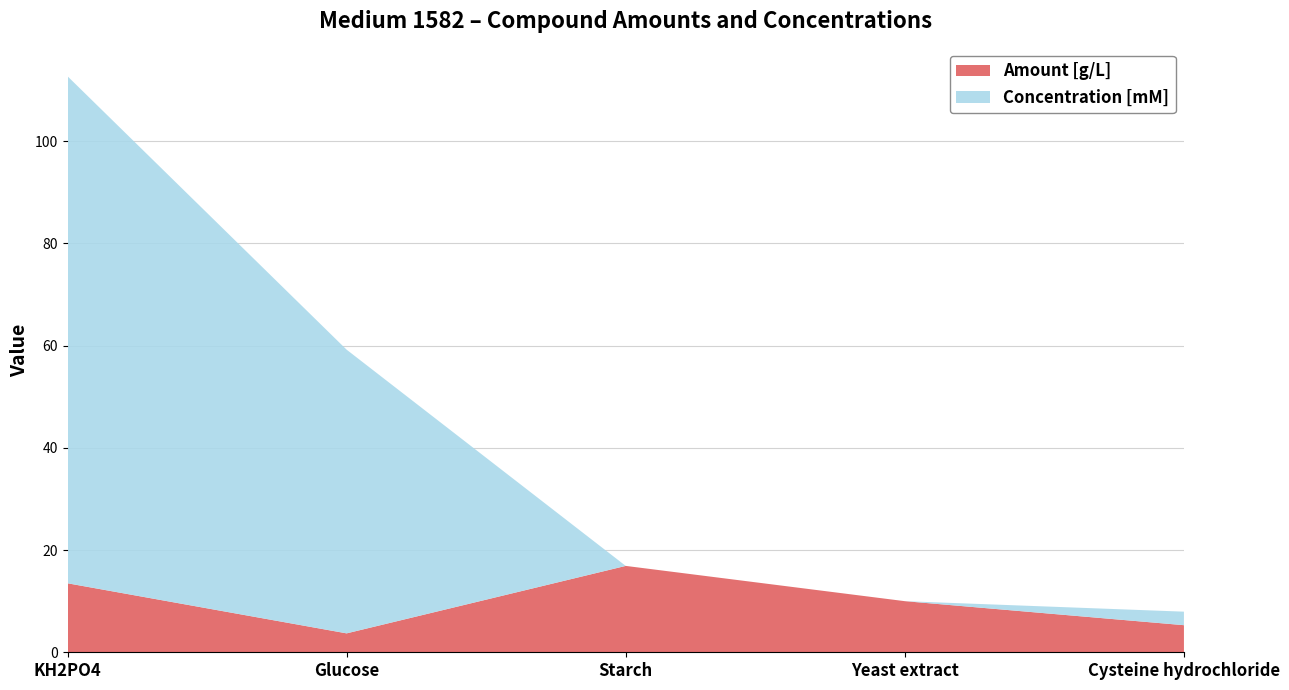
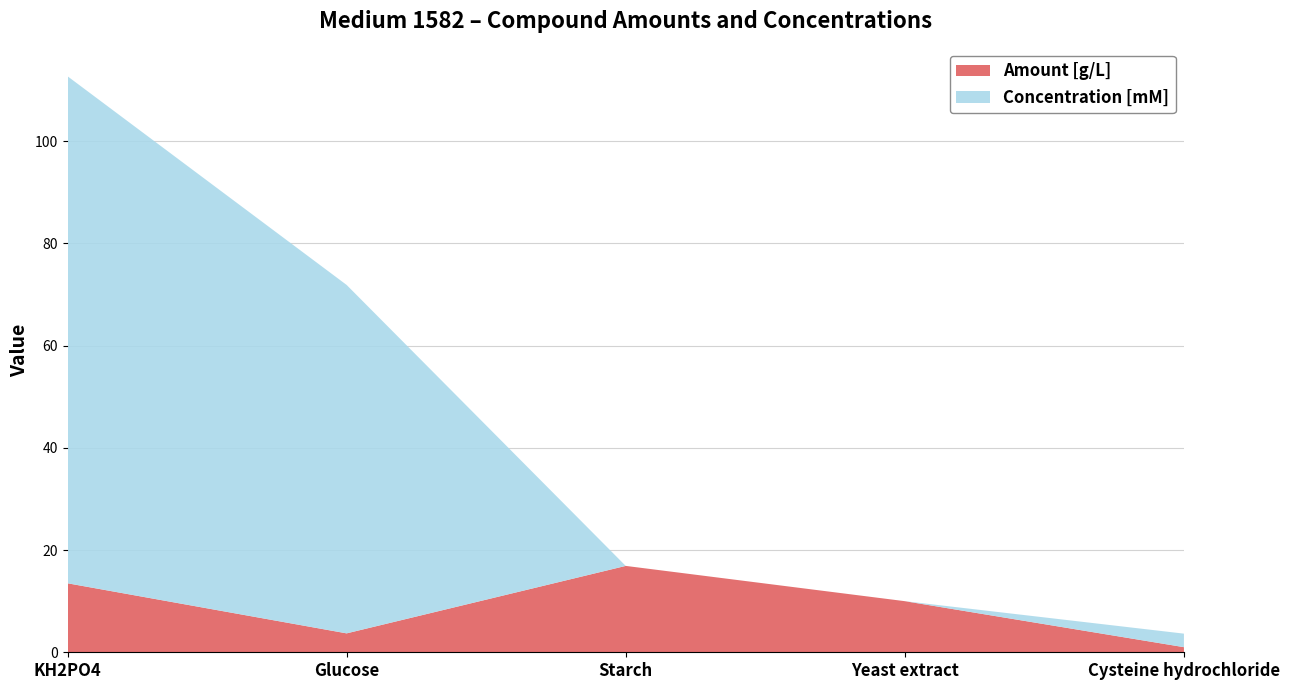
  {
    "Amount [g/L]": {
      "KH2PO4": 14,
      "Glucose": 4,
-     "Cysteine hydrochloride": 5
+     "Cysteine hydrochloride": 1
    },
    "Concentration [mM]": {
      "KH2PO4": 99,
-     "Glucose": 56,
+     "Glucose": 68,
      "Cysteine hydrochloride": 3
    }
  }
